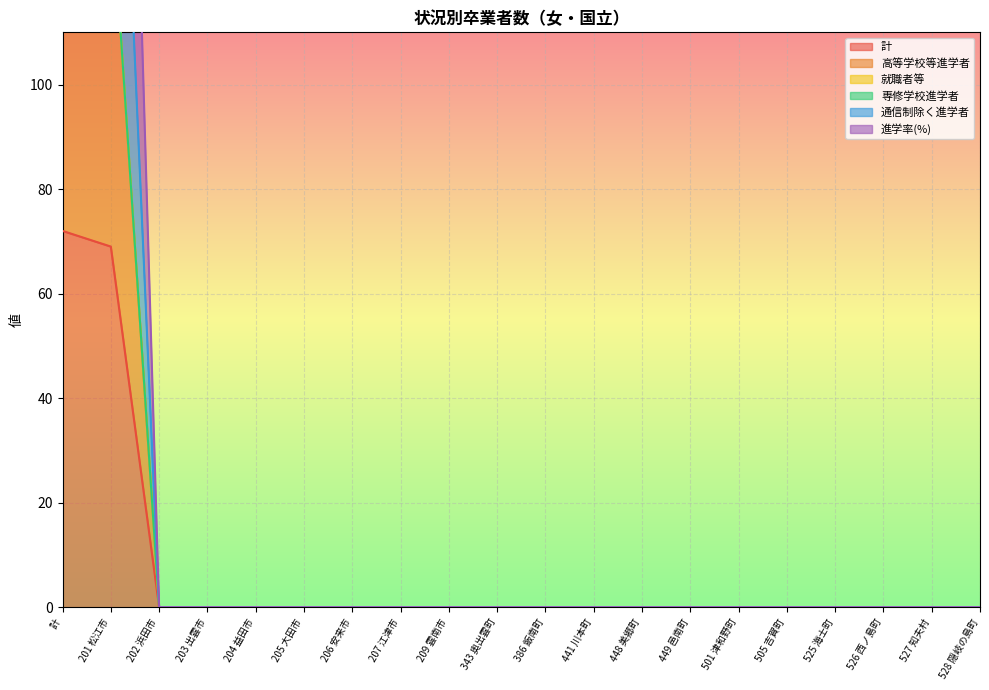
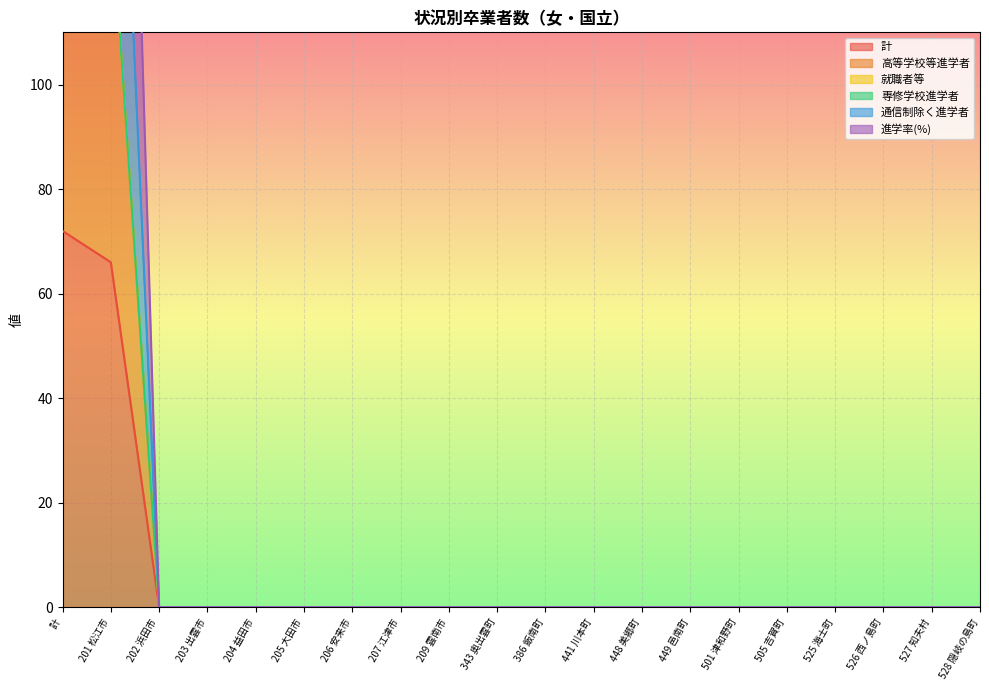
  {
    "計": {
      "計": 72,
-     "201 松江市": 69
+     "201 松江市": 66
    }
  }
